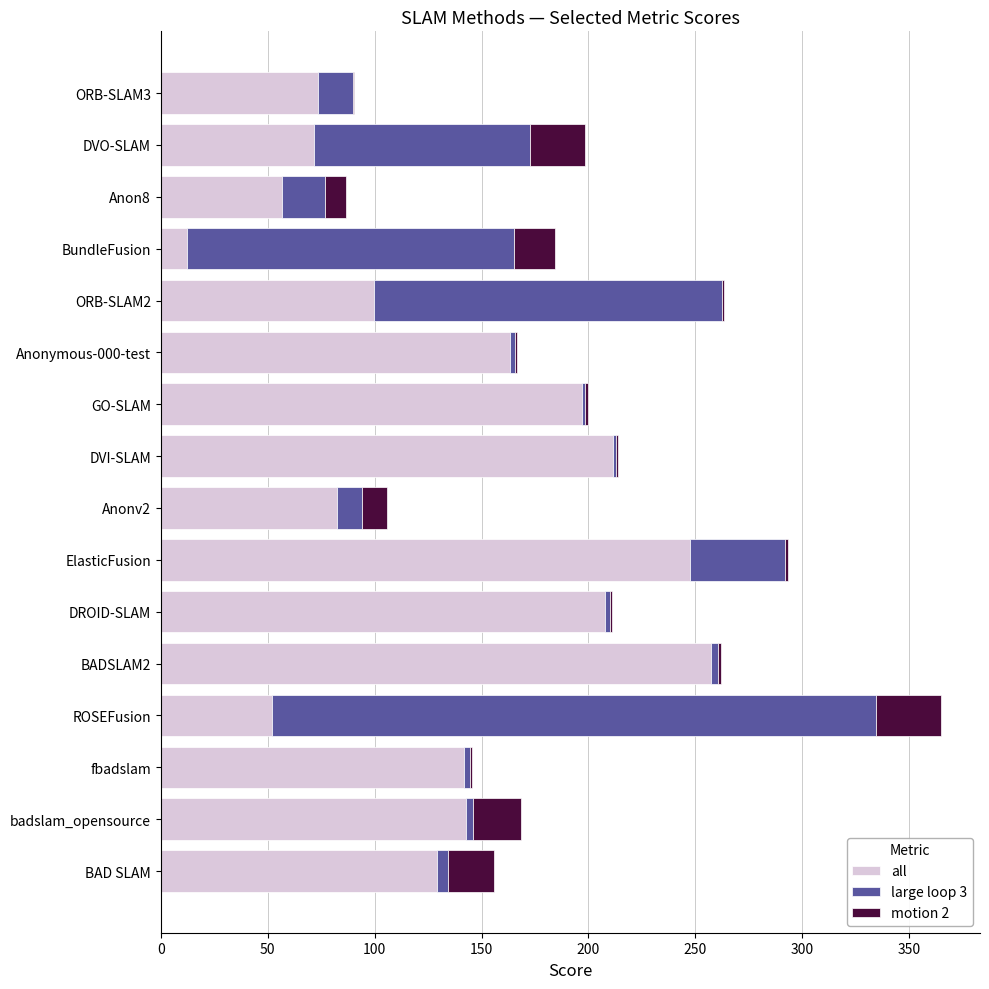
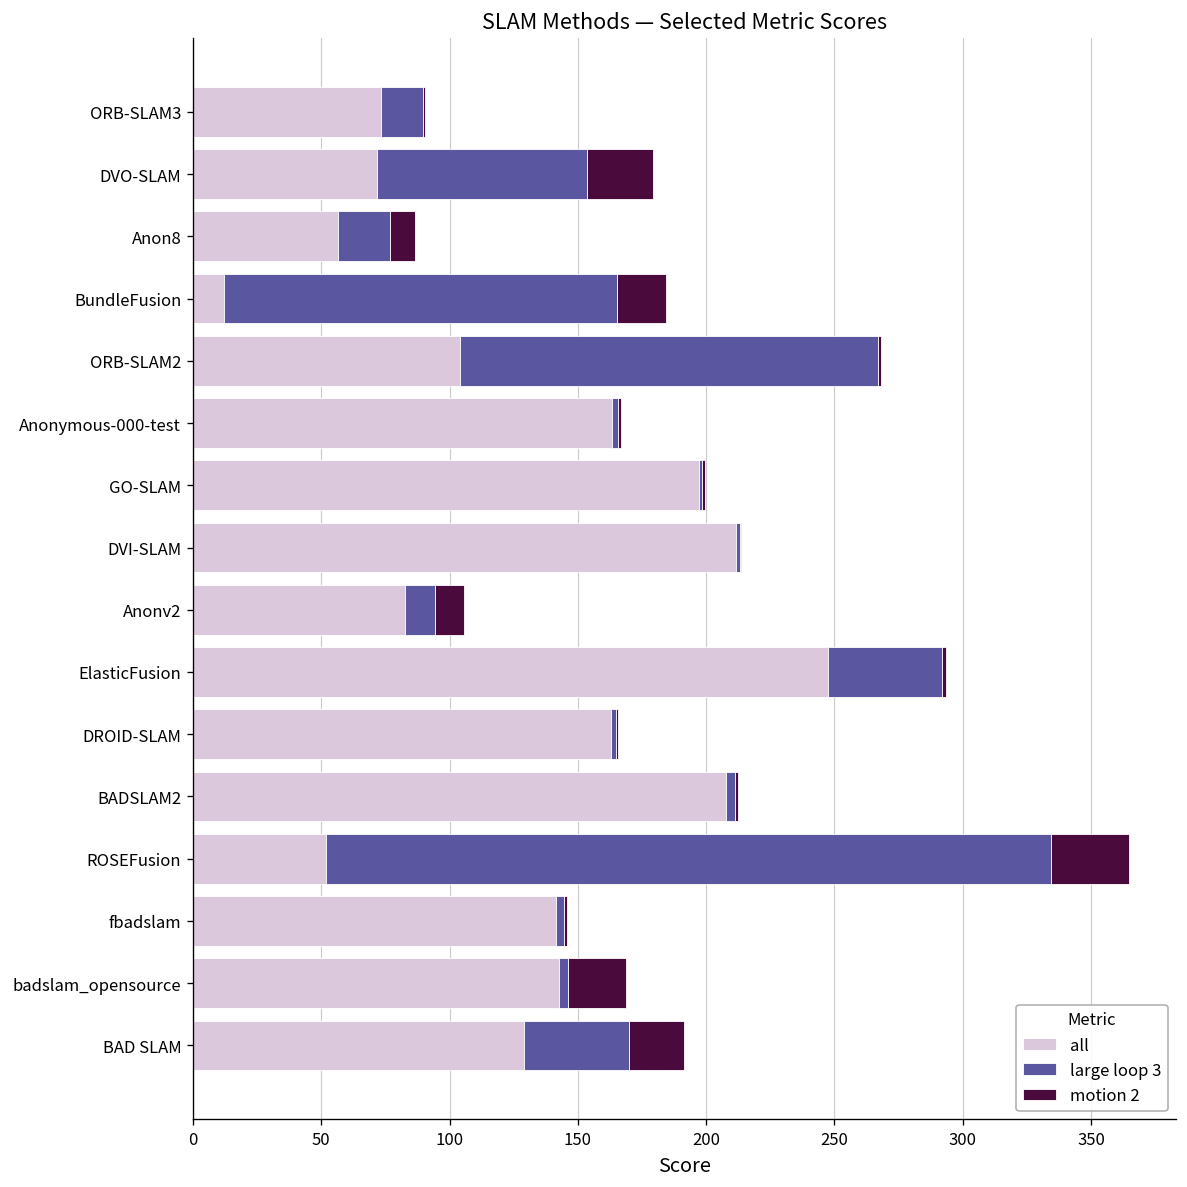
  {
    "all": {
      "ORB-SLAM3": 73,
      "DVO-SLAM": 72,
      "Anon8": 57,
      "BundleFusion": 12,
-     "ORB-SLAM2": 100,
+     "ORB-SLAM2": 104,
      "Anonymous-000-test": 163,
      "GO-SLAM": 197,
      "DVI-SLAM": 212,
      "Anonv2": 83,
      "ElasticFusion": 247,
-     "DROID-SLAM": 208,
-     "BADSLAM2": 257,
+     "DROID-SLAM": 163,
+     "BADSLAM2": 208,
      "ROSEFusion": 52,
      "fbadslam": 142,
      "badslam_opensource": 143,
      "BAD SLAM": 129
    },
    "large loop 3": {
      "ORB-SLAM3": 16,
-     "DVO-SLAM": 101,
+     "DVO-SLAM": 82,
      "Anon8": 20,
      "BundleFusion": 153,
      "ORB-SLAM2": 163,
      "Anonymous-000-test": 3,
      "GO-SLAM": 1,
      "DVI-SLAM": 1,
      "Anonv2": 12,
      "ElasticFusion": 45,
      "DROID-SLAM": 2,
      "BADSLAM2": 4,
      "ROSEFusion": 283,
      "fbadslam": 3,
      "badslam_opensource": 3,
-     "BAD SLAM": 5
+     "BAD SLAM": 41
    },
    "motion 2": {
      "DVO-SLAM": 26,
      "Anon8": 10,
      "BundleFusion": 19,
      "GO-SLAM": 1,
      "Anonv2": 11,
      "ElasticFusion": 2,
      "BADSLAM2": 1,
      "ROSEFusion": 30,
      "badslam_opensource": 22,
      "BAD SLAM": 21
    }
  }
